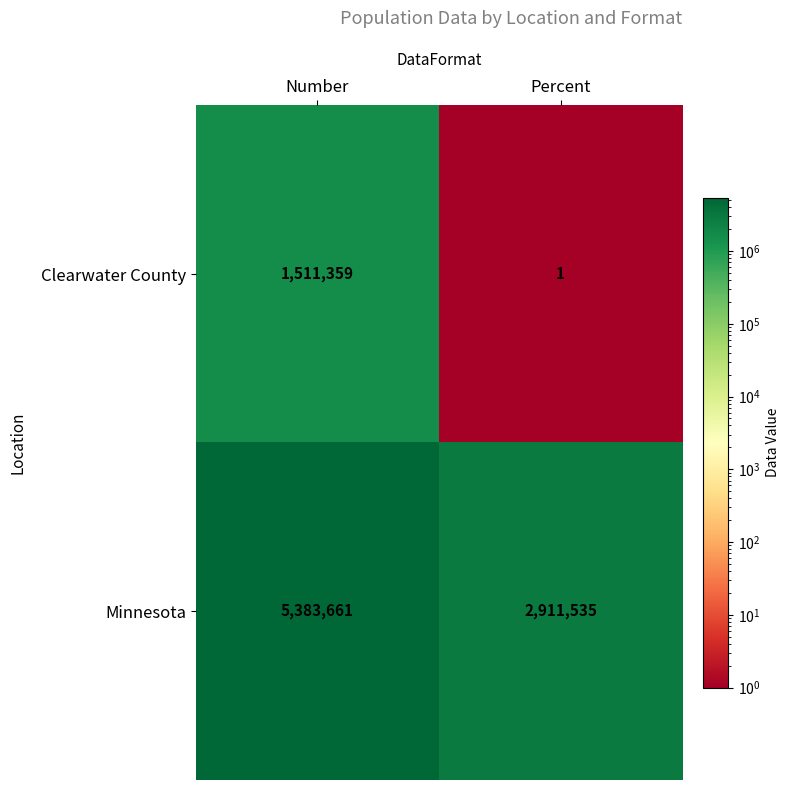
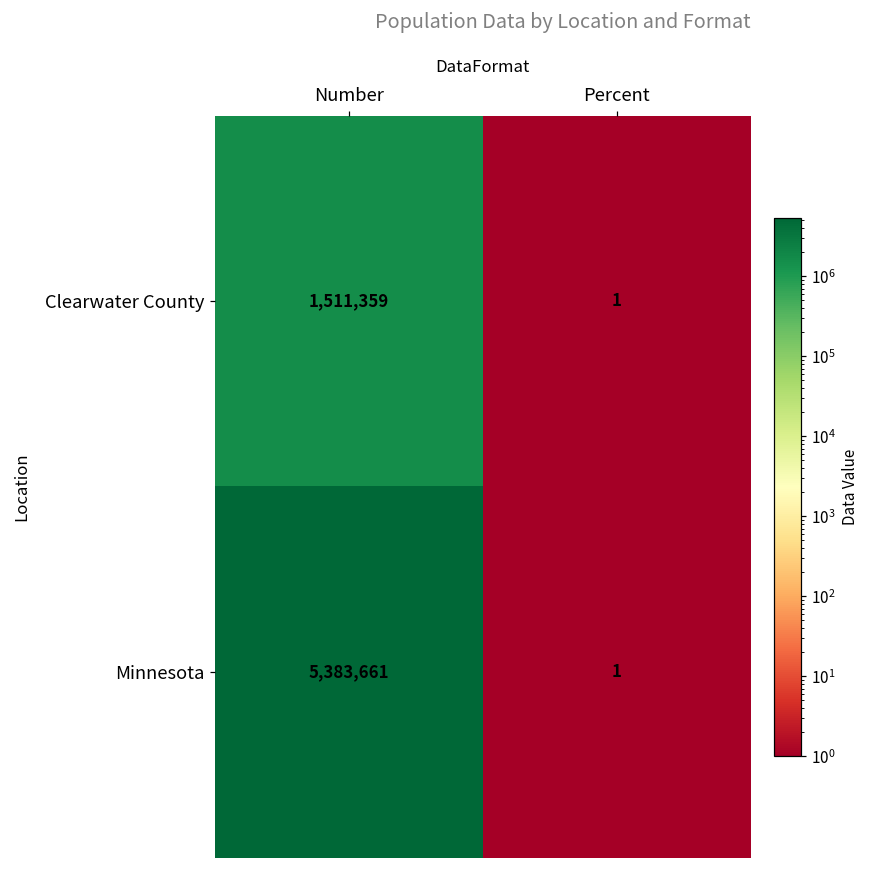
  {
    "Clearwater County": {
      "Number": "1,511,359",
      "Percent": "1"
    },
    "Minnesota": {
      "Number": "5,383,661",
-     "Percent": "2,911,535"
+     "Percent": "1"
    }
  }
